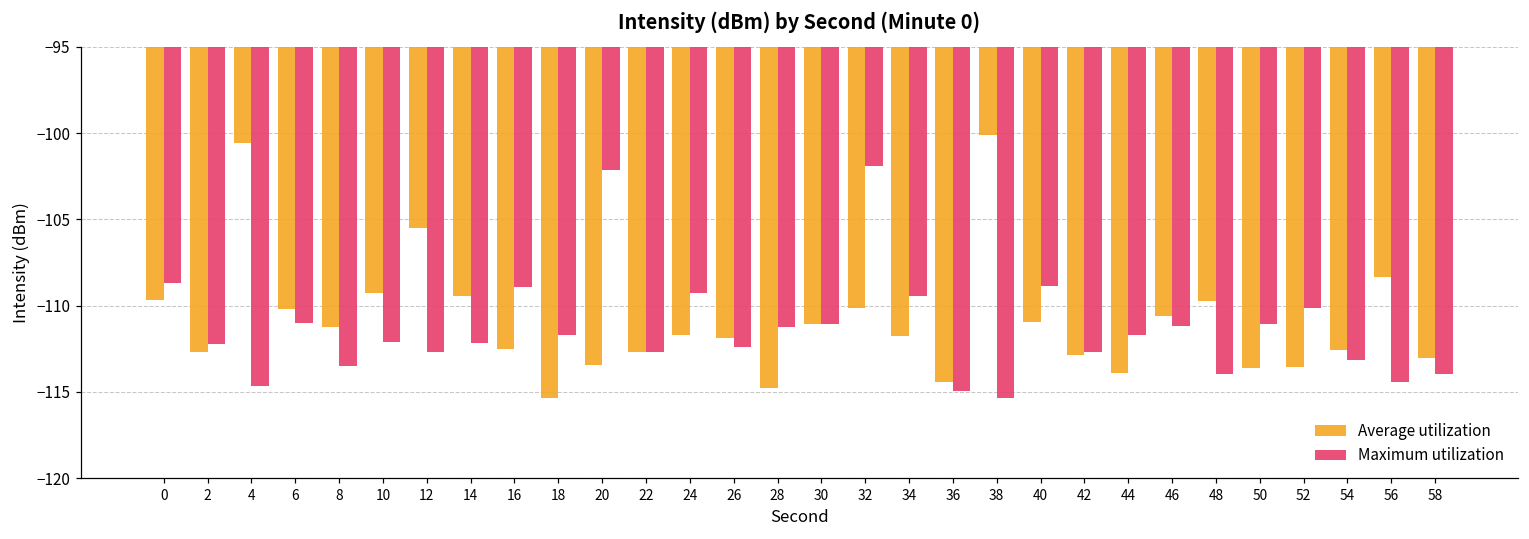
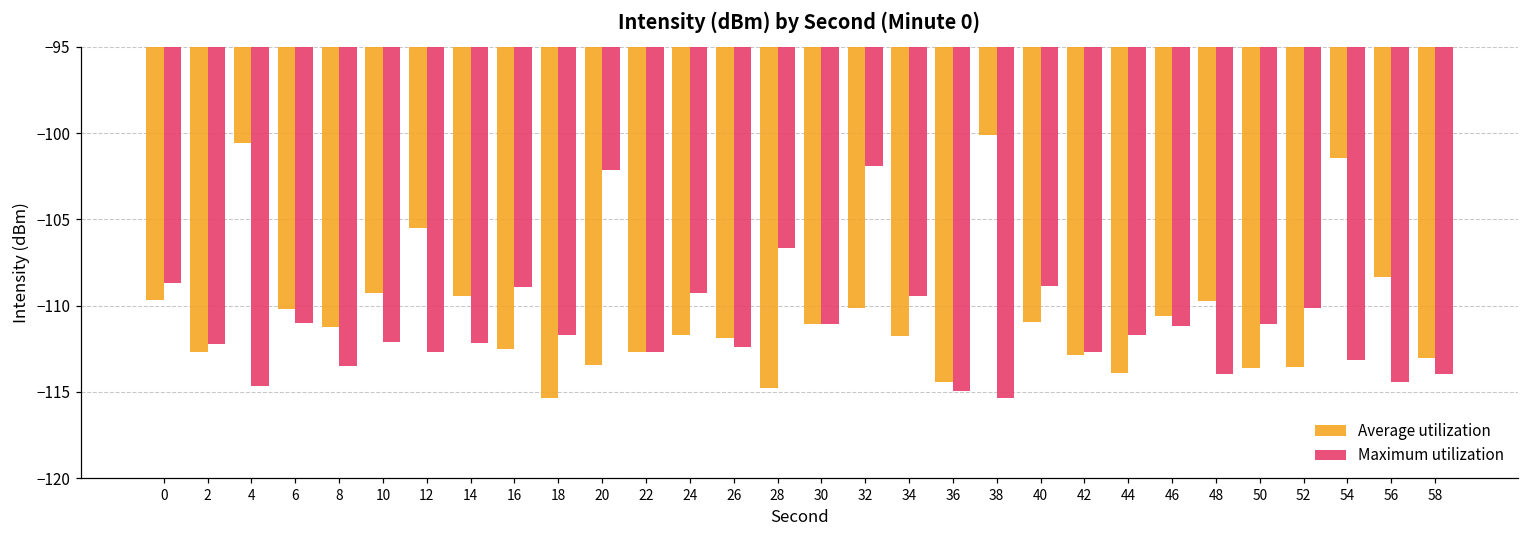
  {
    "Average utilization": {
      "0": -109.7,
      "2": -112.7,
      "4": -100.6,
      "6": -110.2,
      "8": -111.2,
      "10": -109.3,
      "12": -105.5,
      "14": -109.5,
      "16": -112.5,
      "18": -115.4,
      "20": -113.4,
      "22": -112.7,
      "24": -111.7,
      "26": -111.9,
      "28": -114.8,
      "30": -111.1,
      "32": -110.1,
      "34": -111.8,
      "36": -114.4,
      "38": -100.1,
      "40": -111.0,
      "42": -112.9,
      "44": -113.9,
      "46": -110.6,
      "48": -109.7,
      "50": -113.6,
      "52": -113.6,
-     "54": -112.6,
+     "54": -101.4,
      "56": -108.3,
      "58": -113.0
    },
    "Maximum utilization": {
      "0": -108.7,
      "2": -112.2,
      "4": -114.7,
      "6": -111.0,
      "8": -113.5,
      "10": -112.1,
      "12": -112.7,
      "14": -112.2,
      "16": -108.9,
      "18": -111.7,
      "20": -102.1,
      "22": -112.7,
      "24": -109.2,
      "26": -112.4,
-     "28": -111.2,
+     "28": -106.6,
      "30": -111.1,
      "32": -101.9,
      "34": -109.5,
      "36": -114.9,
      "38": -115.4,
      "40": -108.9,
      "42": -112.7,
      "44": -111.7,
      "46": -111.2,
      "48": -114.0,
      "50": -111.1,
      "52": -110.1,
      "54": -113.2,
      "56": -114.4,
      "58": -113.9
    }
  }
